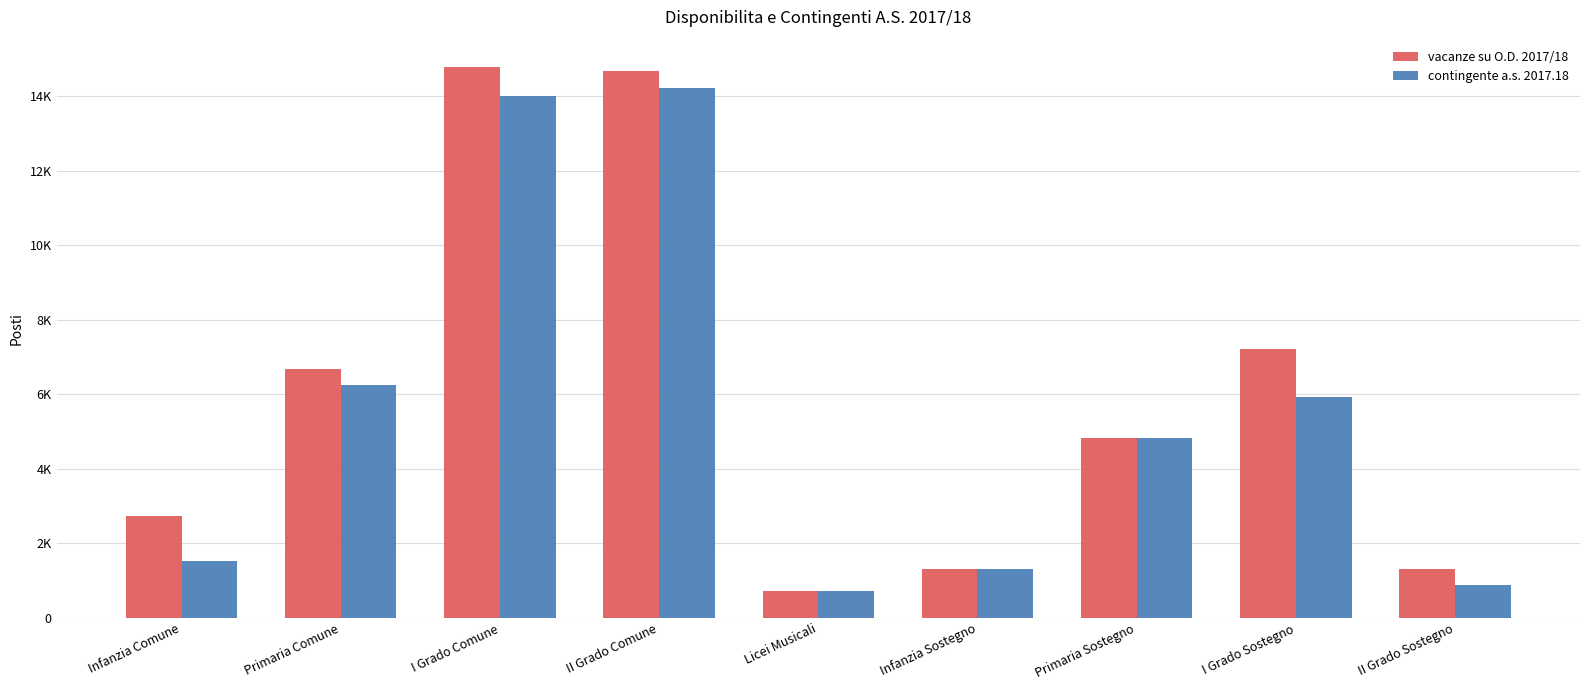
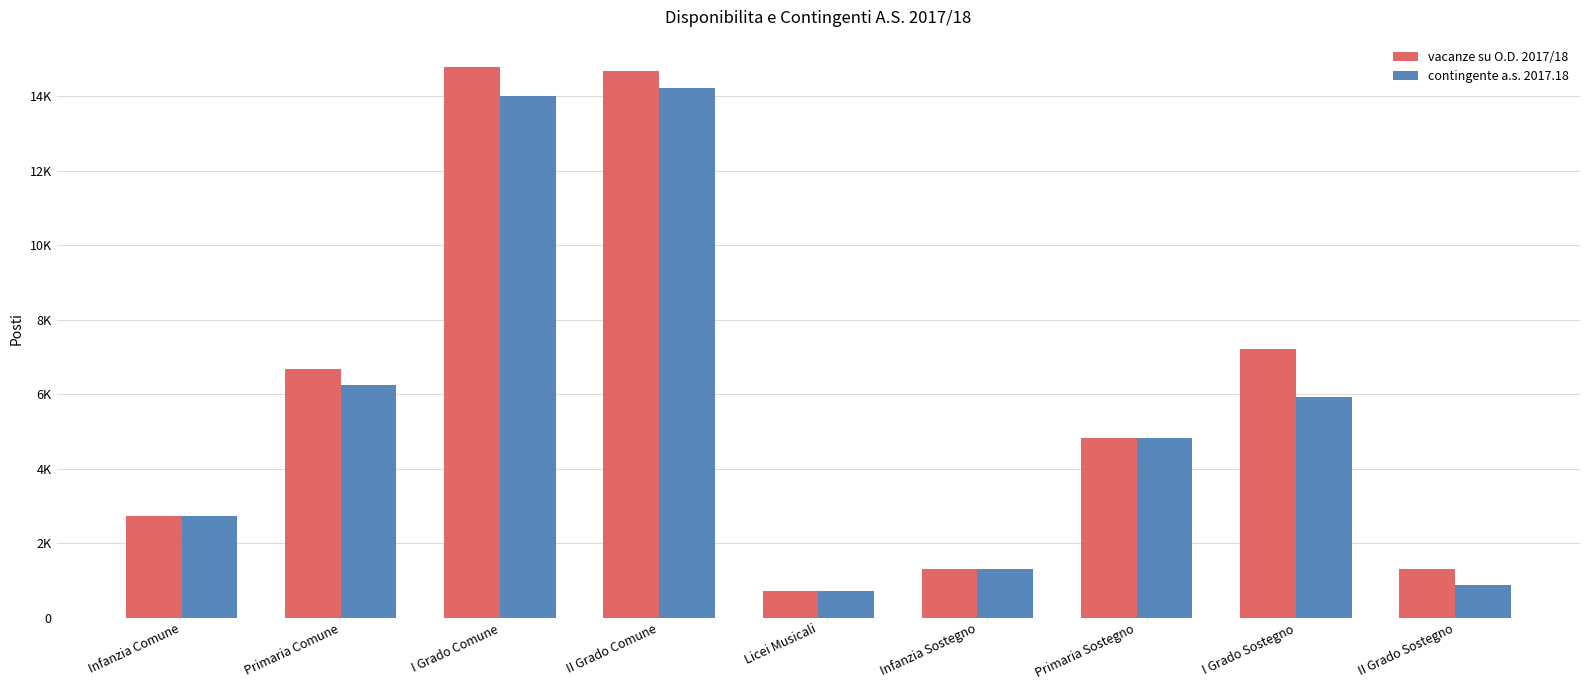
  {
    "vacanze su O.D. 2017/18": {
      "Infanzia Comune": 2700,
      "Primaria Comune": 6700,
      "I Grado Comune": 14800,
      "II Grado Comune": 14700,
      "Licei Musicali": 700,
      "Infanzia Sostegno": 1300,
      "Primaria Sostegno": 4800,
      "I Grado Sostegno": 7200,
      "II Grado Sostegno": 1300
    },
    "contingente a.s. 2017.18": {
-     "Infanzia Comune": 1500,
+     "Infanzia Comune": 2700,
      "Primaria Comune": 6300,
      "I Grado Comune": 14000,
      "II Grado Comune": 14200,
      "Licei Musicali": 700,
      "Infanzia Sostegno": 1300,
      "Primaria Sostegno": 4800,
      "I Grado Sostegno": 5900,
      "II Grado Sostegno": 900
    }
  }
